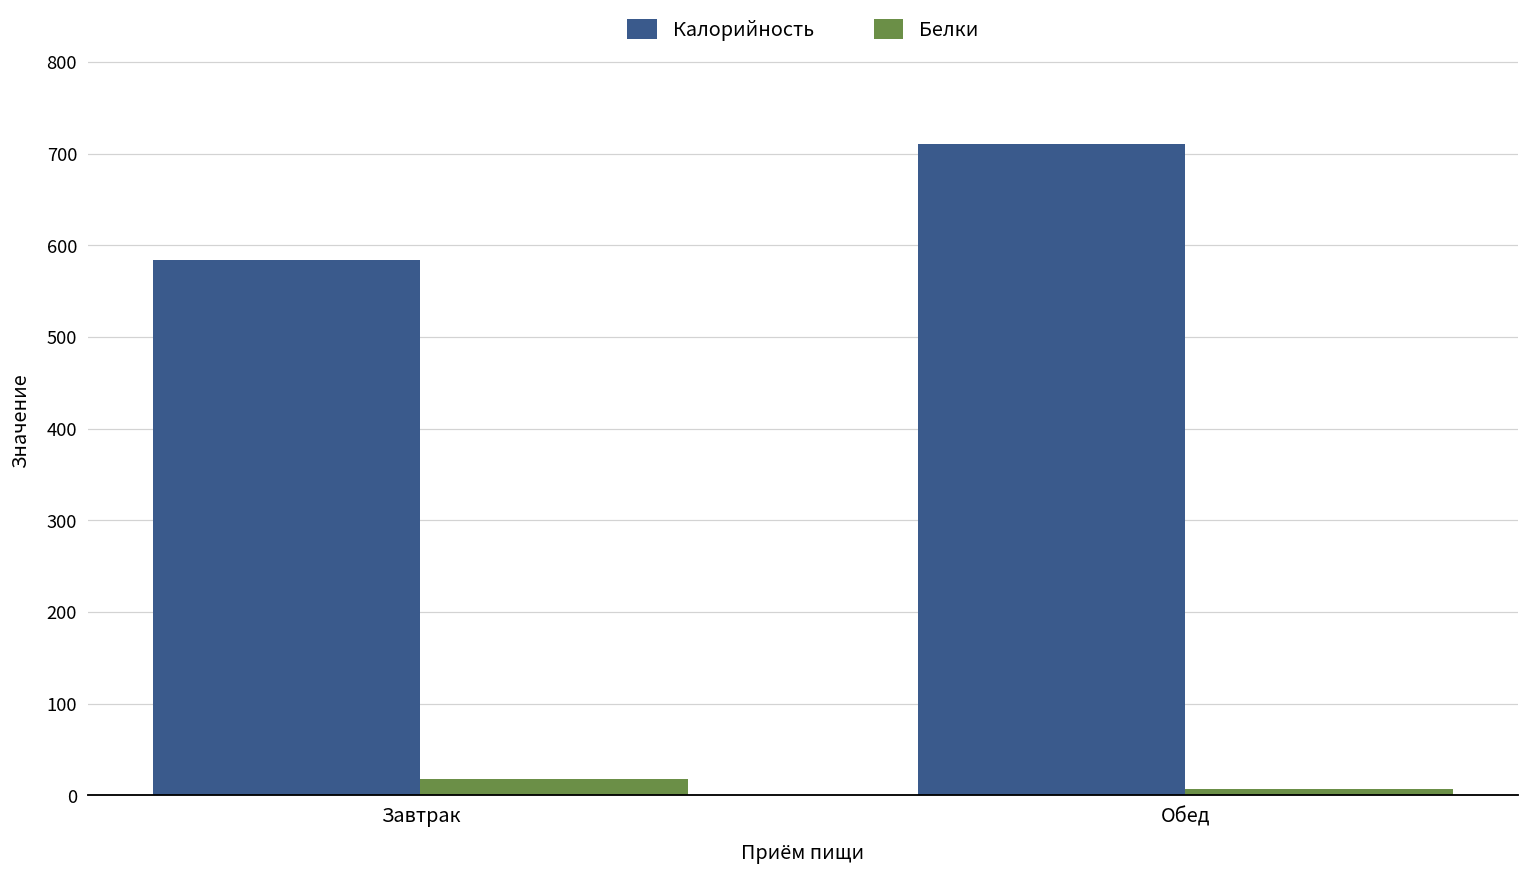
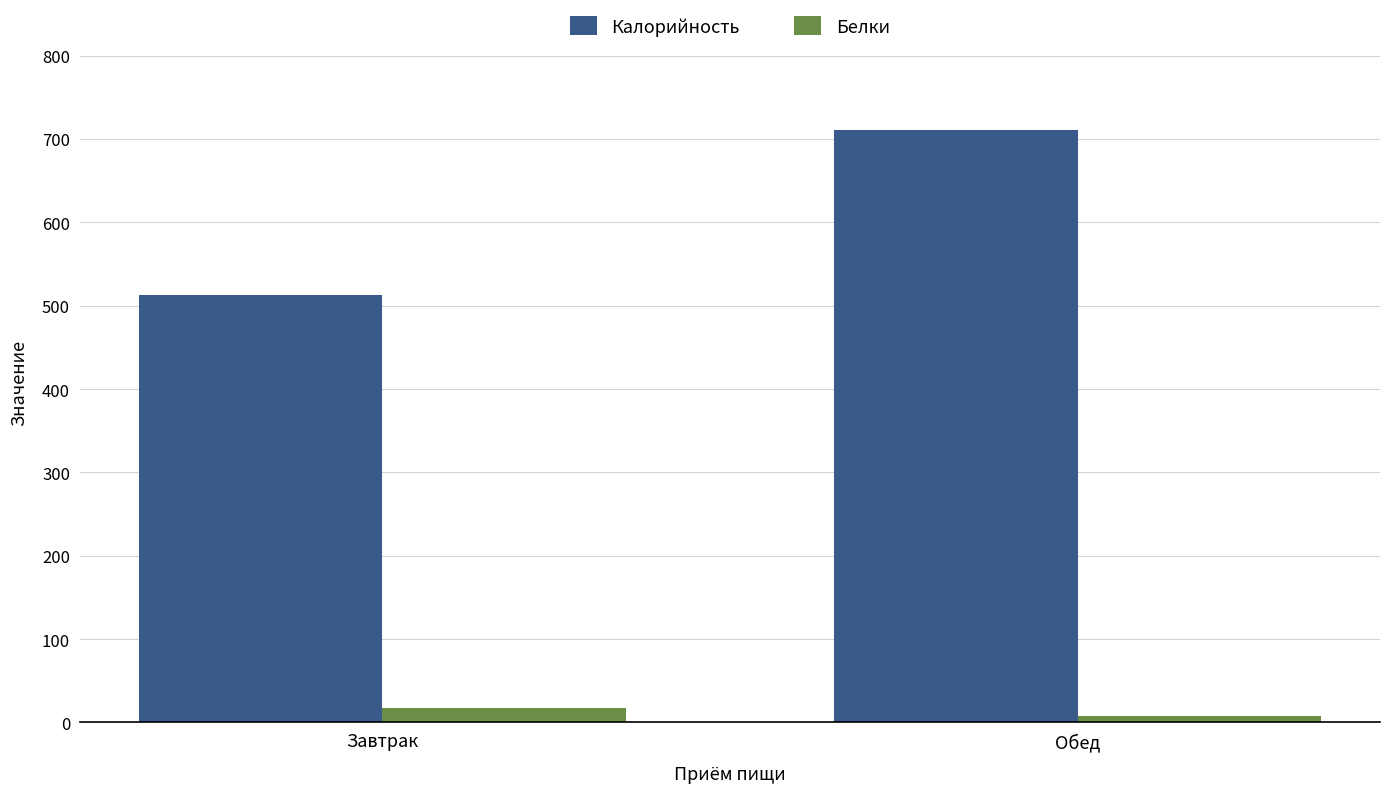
  {
    "Калорийность": {
-     "Завтрак": 580,
+     "Завтрак": 510,
      "Обед": 710
    },
    "Белки": {
      "Завтрак": 20,
      "Обед": 10
    }
  }
